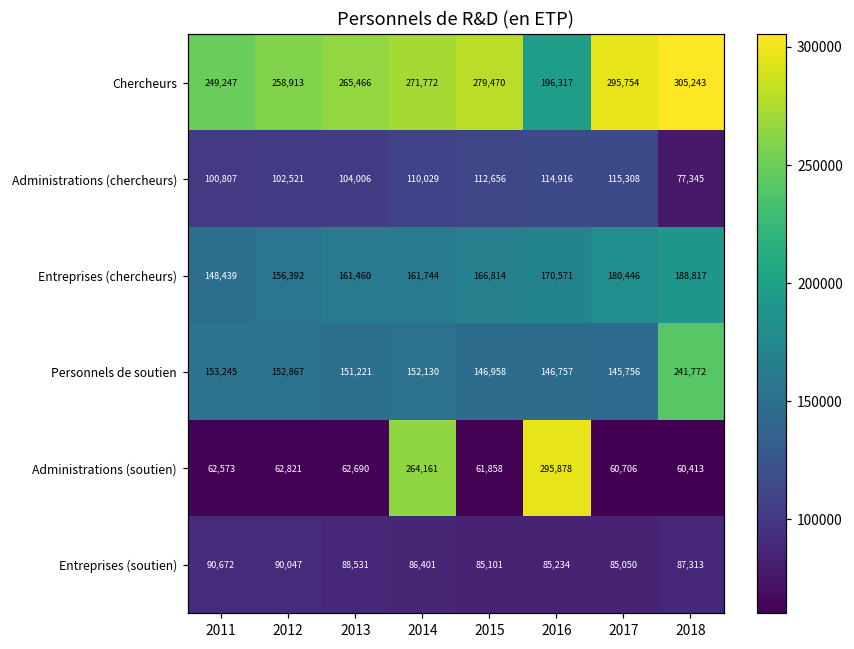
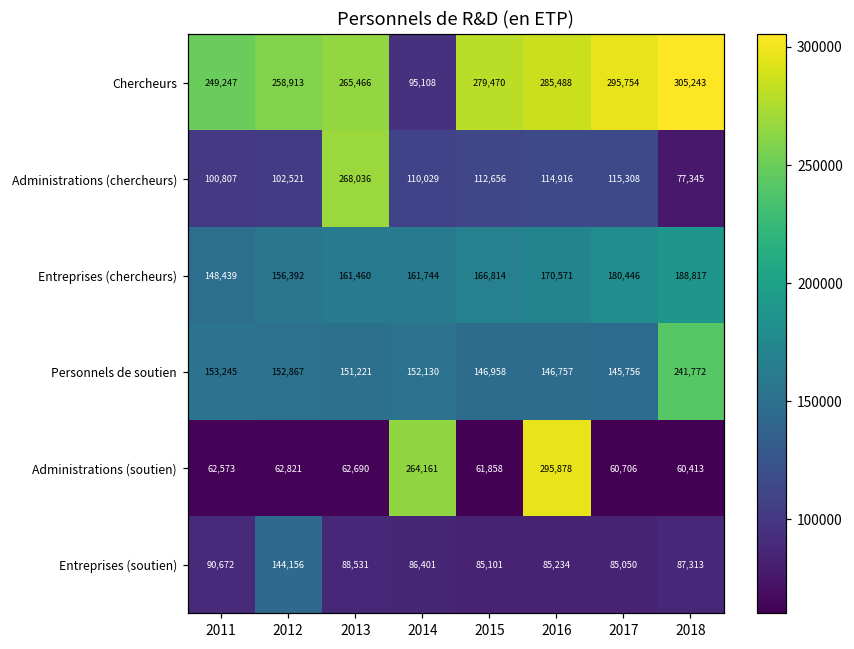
  {
    "Chercheurs": {
      "2011": "249,247",
      "2012": "258,913",
      "2013": "265,466",
-     "2014": "271,772",
+     "2014": "95,108",
      "2015": "279,470",
-     "2016": "196,317",
+     "2016": "285,488",
      "2017": "295,754",
      "2018": "305,243"
    },
    "Administrations (chercheurs)": {
      "2011": "100,807",
      "2012": "102,521",
-     "2013": "104,006",
+     "2013": "268,036",
      "2014": "110,029",
      "2015": "112,656",
      "2016": "114,916",
      "2017": "115,308",
      "2018": "77,345"
    },
    "Entreprises (chercheurs)": {
      "2011": "148,439",
      "2012": "156,392",
      "2013": "161,460",
      "2014": "161,744",
      "2015": "166,814",
      "2016": "170,571",
      "2017": "180,446",
      "2018": "188,817"
    },
    "Personnels de soutien": {
      "2011": "153,245",
      "2012": "152,867",
      "2013": "151,221",
      "2014": "152,130",
      "2015": "146,958",
      "2016": "146,757",
      "2017": "145,756",
      "2018": "241,772"
    },
    "Administrations (soutien)": {
      "2011": "62,573",
      "2012": "62,821",
      "2013": "62,690",
      "2014": "264,161",
      "2015": "61,858",
      "2016": "295,878",
      "2017": "60,706",
      "2018": "60,413"
    },
    "Entreprises (soutien)": {
      "2011": "90,672",
-     "2012": "90,047",
+     "2012": "144,156",
      "2013": "88,531",
      "2014": "86,401",
      "2015": "85,101",
      "2016": "85,234",
      "2017": "85,050",
      "2018": "87,313"
    }
  }
